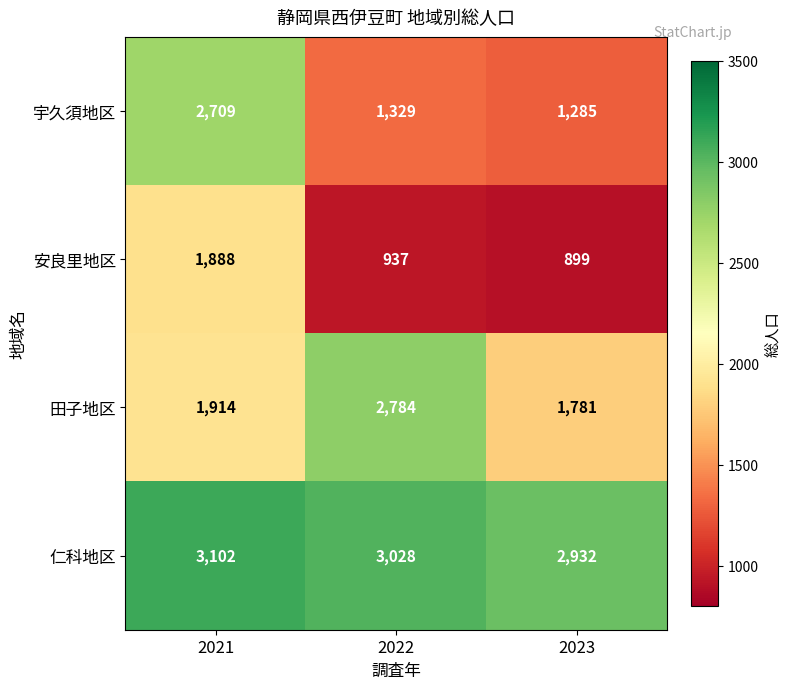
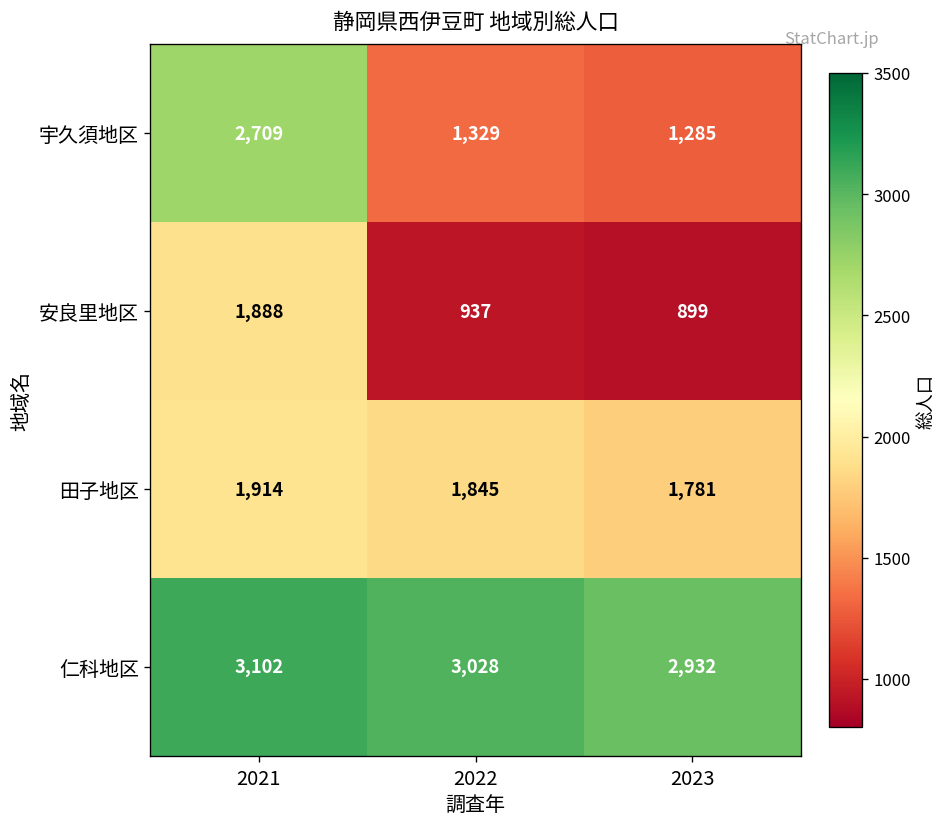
  {
    "宇久須地区": {
      "2021": "2,709",
      "2022": "1,329",
      "2023": "1,285"
    },
    "安良里地区": {
      "2021": "1,888",
      "2022": "937",
      "2023": "899"
    },
    "田子地区": {
      "2021": "1,914",
-     "2022": "2,784",
+     "2022": "1,845",
      "2023": "1,781"
    },
    "仁科地区": {
      "2021": "3,102",
      "2022": "3,028",
      "2023": "2,932"
    }
  }
